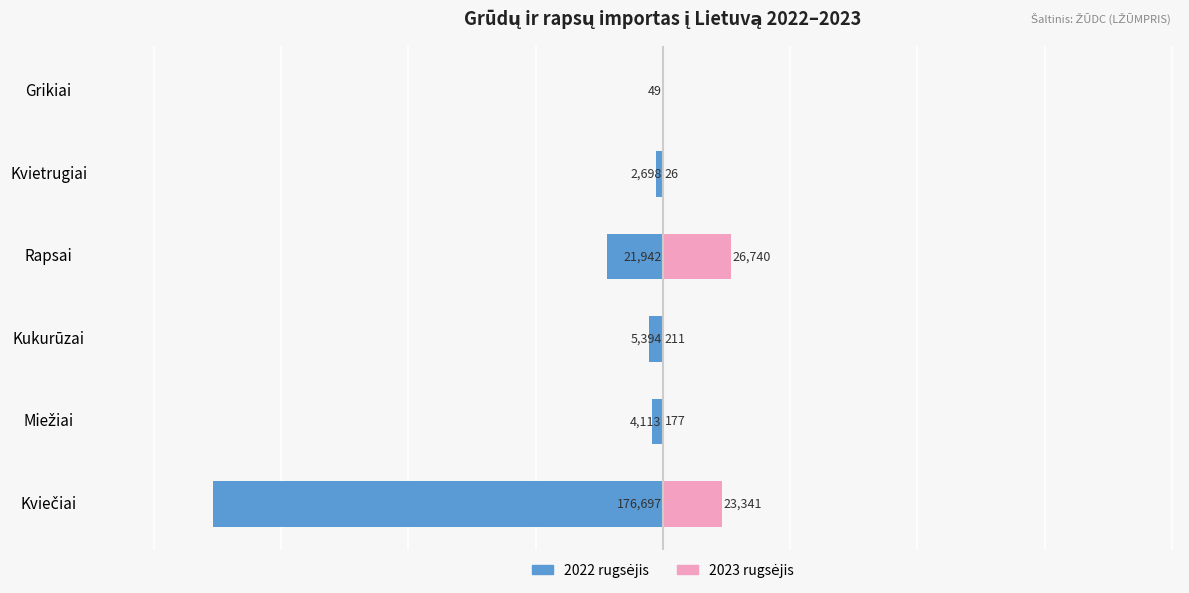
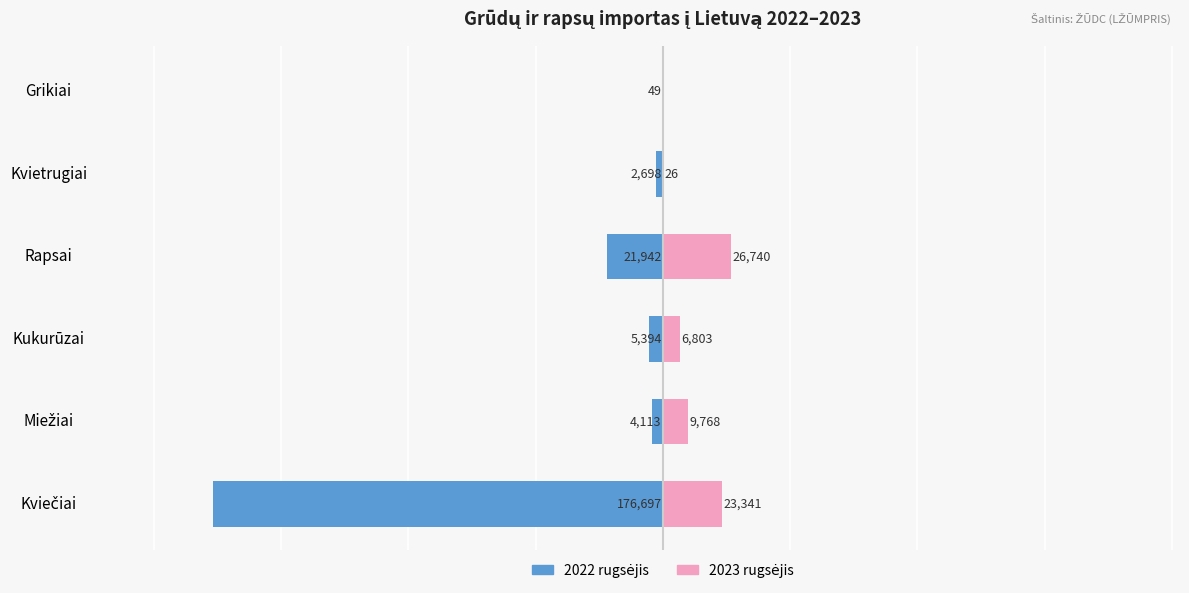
  {
    "2023 rugsėjis": {
      "Kvietrugiai": "26",
      "Rapsai": "26,740",
-     "Kukurūzai": "211",
-     "Miežiai": "177",
+     "Kukurūzai": "6,803",
+     "Miežiai": "9,768",
      "Kviečiai": "23,341"
    }
  }
